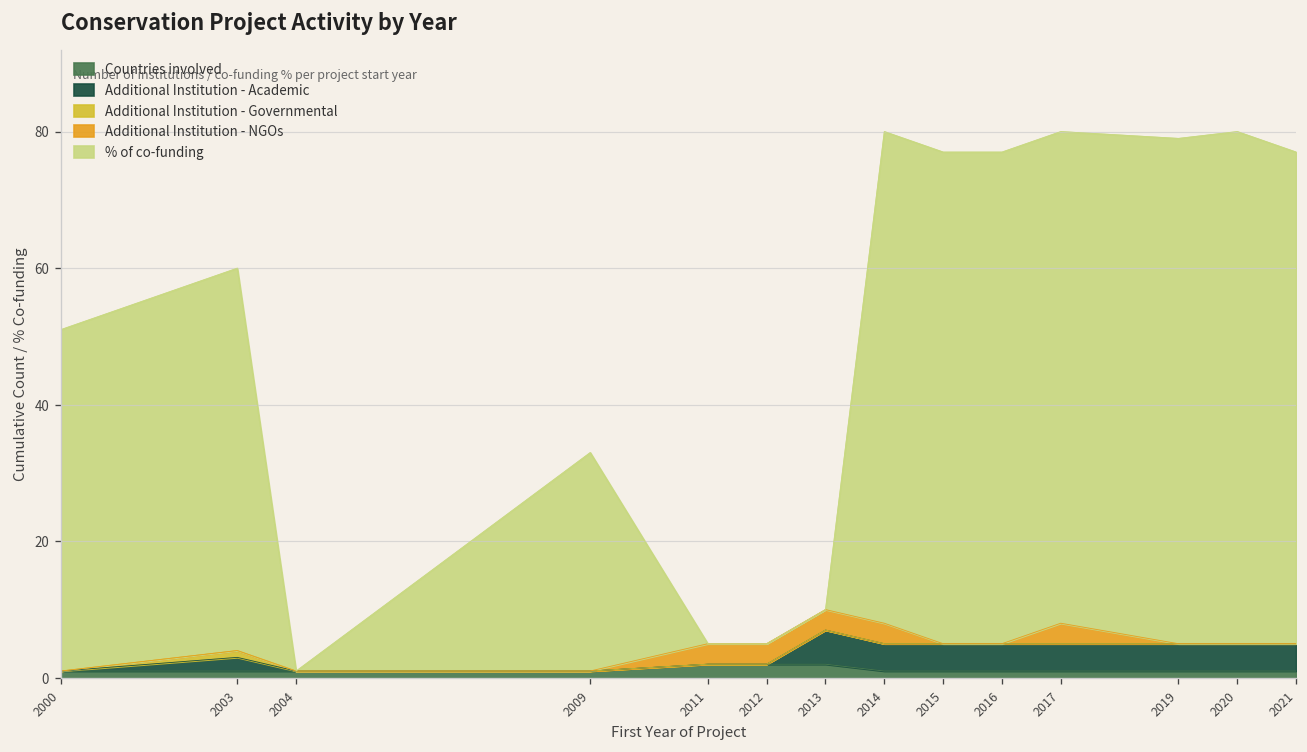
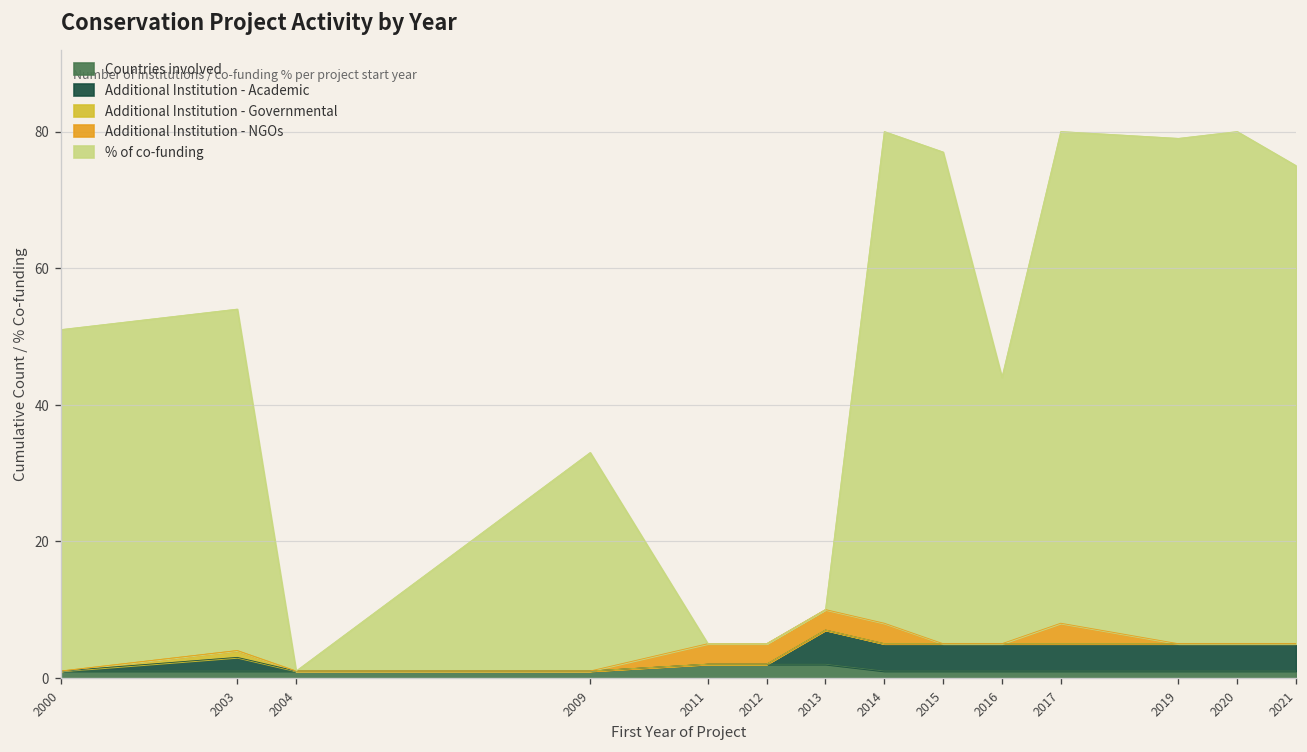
  {
    "Countries involved": {
      "2003": 1,
      "2013": 2,
      "2014": 1,
      "2015": 1,
      "2016": 1,
      "2017": 1,
      "2019": 1,
      "2020": 1,
      "2021": 1
    },
    "Additional Institution - Academic": {
      "2003": 2
    },
    "% of co-funding": {
      "2000": 50,
-     "2003": 56,
+     "2003": 50,
      "2009": 32,
      "2014": 72,
      "2015": 72,
-     "2016": 72,
+     "2016": 39,
      "2017": 72,
      "2019": 74,
      "2020": 75,
-     "2021": 72
+     "2021": 70
    }
  }
